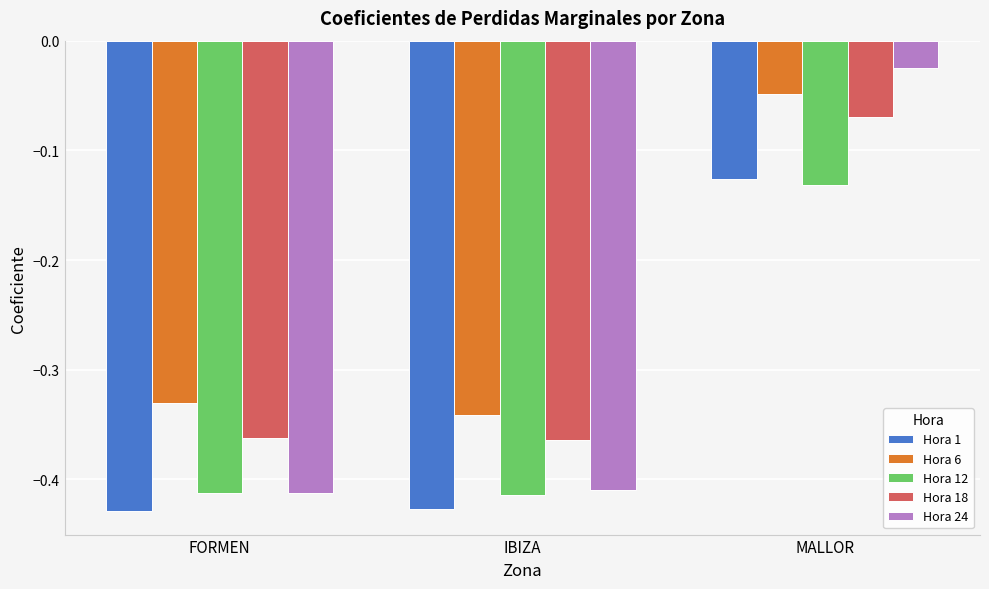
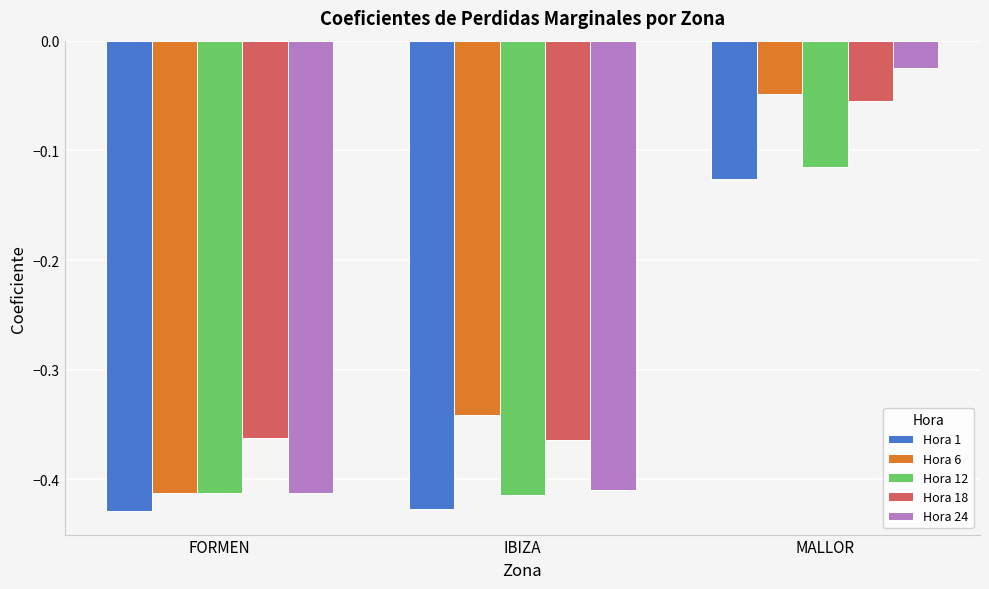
  {
    "Hora 1": {
      "FORMEN": -0.429,
      "IBIZA": -0.427,
      "MALLOR": -0.126
    },
    "Hora 6": {
-     "FORMEN": -0.331,
+     "FORMEN": -0.412,
      "IBIZA": -0.341,
      "MALLOR": -0.049
    },
    "Hora 12": {
      "FORMEN": -0.413,
      "IBIZA": -0.415,
-     "MALLOR": -0.132
+     "MALLOR": -0.115
    },
    "Hora 18": {
      "FORMEN": -0.362,
      "IBIZA": -0.364,
-     "MALLOR": -0.070
+     "MALLOR": -0.055
    },
    "Hora 24": {
      "FORMEN": -0.413,
      "IBIZA": -0.409,
      "MALLOR": -0.025
    }
  }
